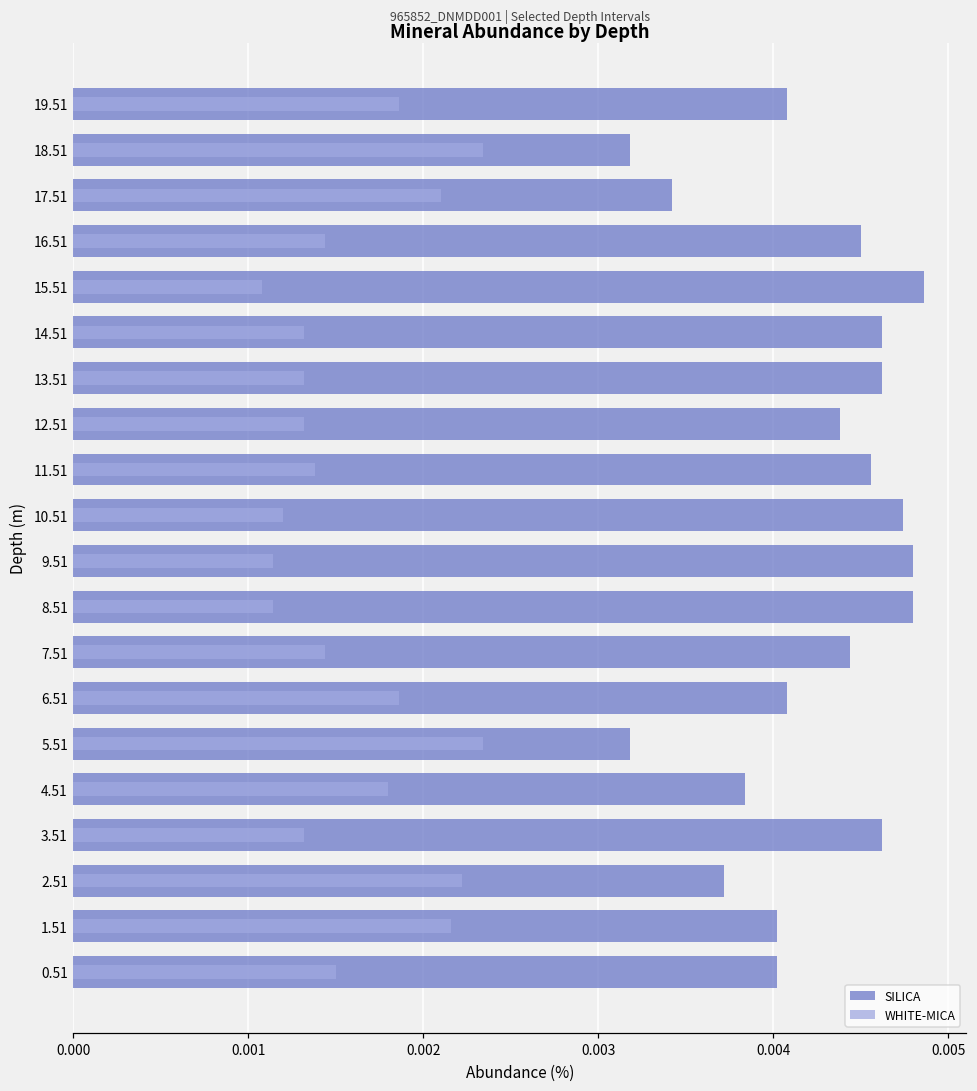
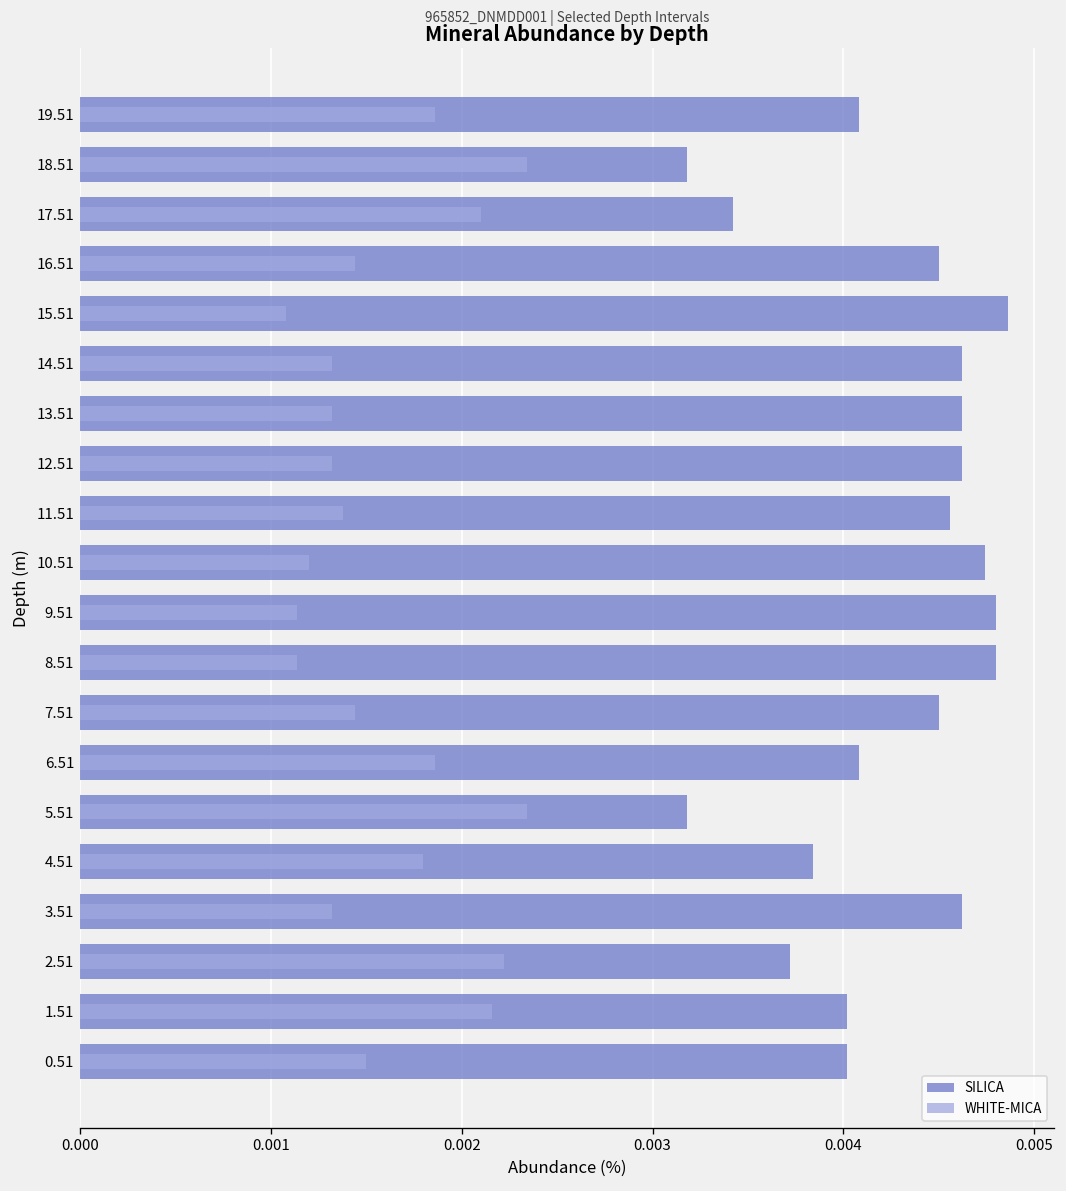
  {
    "SILICA": {
      "19.51": 0.00408,
      "18.51": 0.00318,
      "17.51": 0.00342,
      "16.51": 0.00450,
      "15.51": 0.00486,
      "14.51": 0.00462,
      "13.51": 0.00462,
-     "12.51": 0.00438,
+     "12.51": 0.00462,
      "11.51": 0.00456,
      "10.51": 0.00474,
      "9.51": 0.00480,
      "8.51": 0.00480,
-     "7.51": 0.00444,
+     "7.51": 0.00450,
      "6.51": 0.00408,
      "5.51": 0.00318,
      "4.51": 0.00384,
      "3.51": 0.00462,
      "2.51": 0.00372,
      "1.51": 0.00402,
      "0.51": 0.00402
    }
  }
